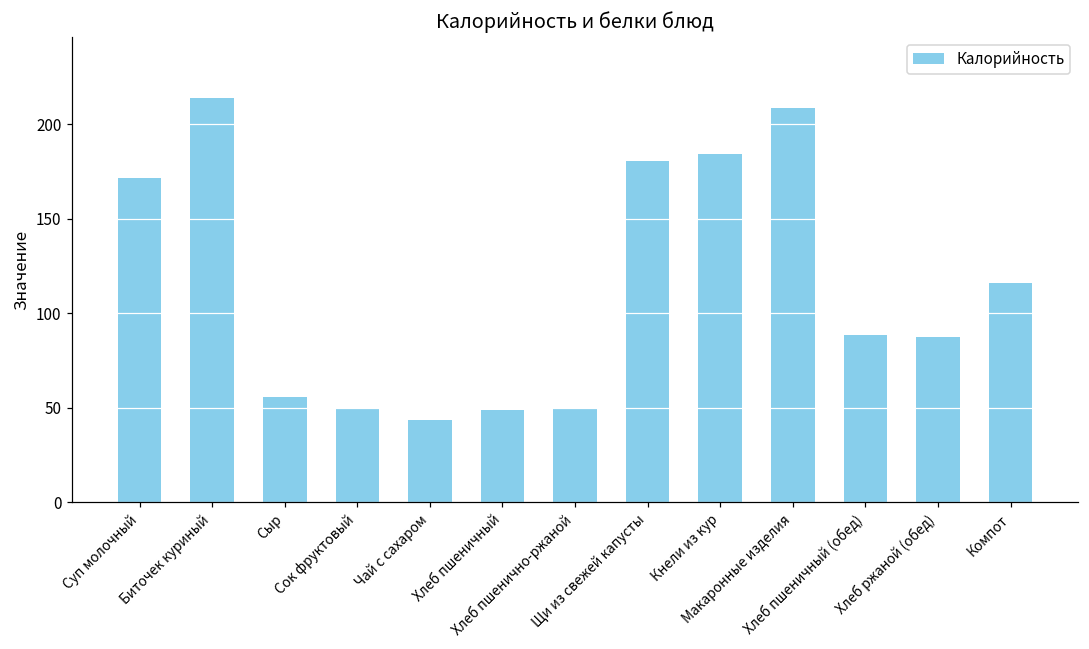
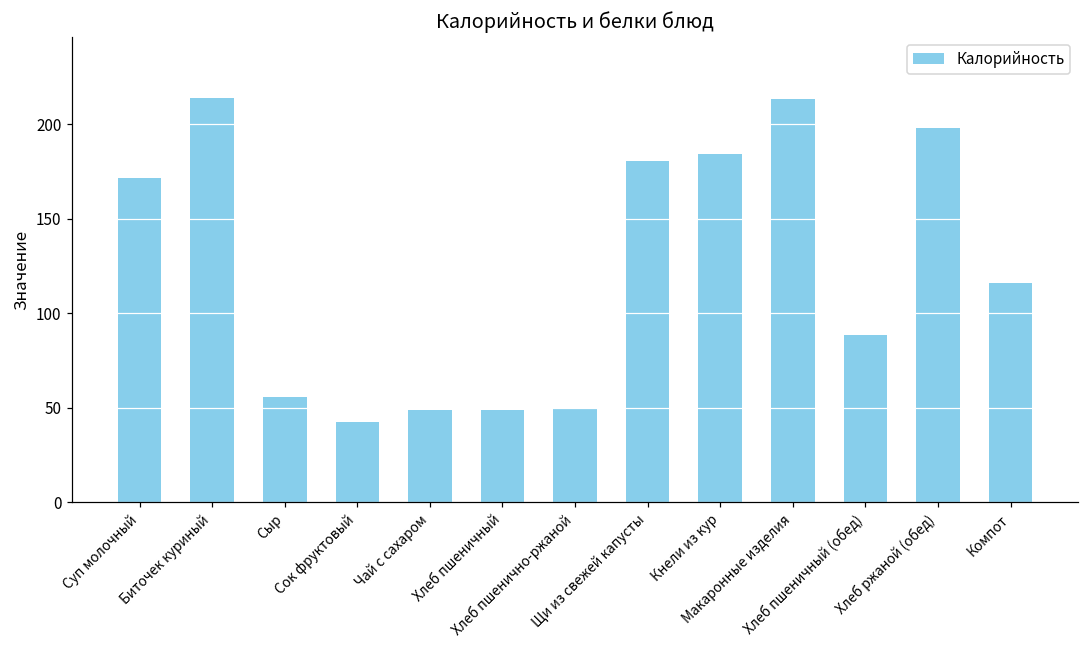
  {
    "Суп молочный": 172,
    "Биточек куриный": 214,
    "Сыр": 56,
-   "Сок фруктовый": 50,
-   "Чай с сахаром": 43,
+   "Сок фруктовый": 43,
+   "Чай с сахаром": 49,
    "Хлеб пшеничный": 49,
    "Хлеб пшенично-ржаной": 50,
    "Щи из свежей капусты": 180,
    "Кнели из кур": 184,
-   "Макаронные изделия": 208,
+   "Макаронные изделия": 213,
    "Хлеб пшеничный (обед)": 88,
-   "Хлеб ржаной (обед)": 88,
+   "Хлеб ржаной (обед)": 198,
    "Компот": 116
  }
